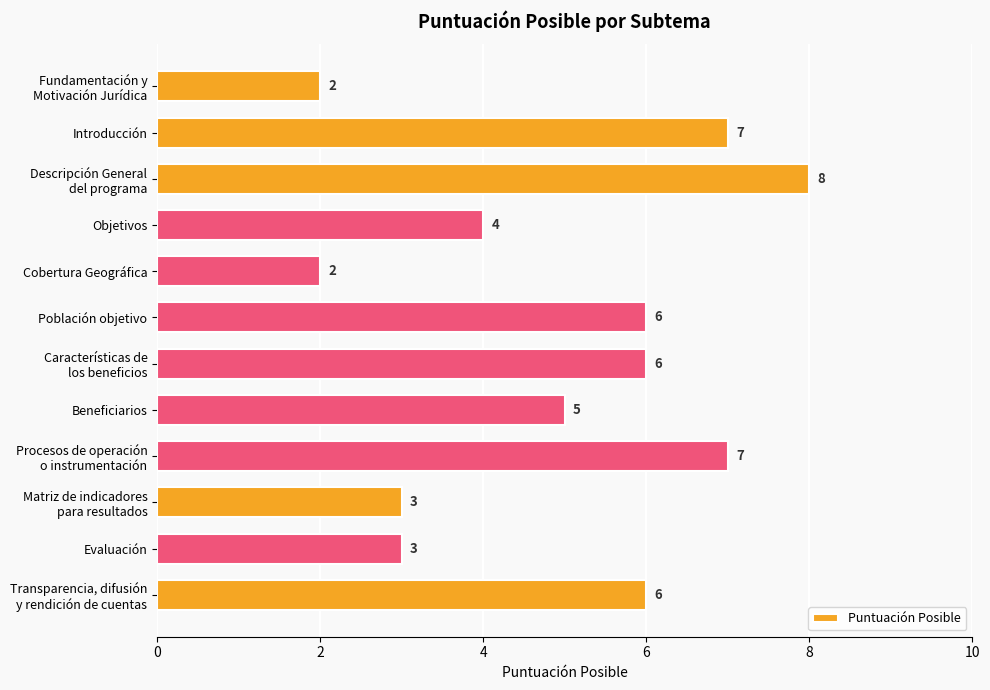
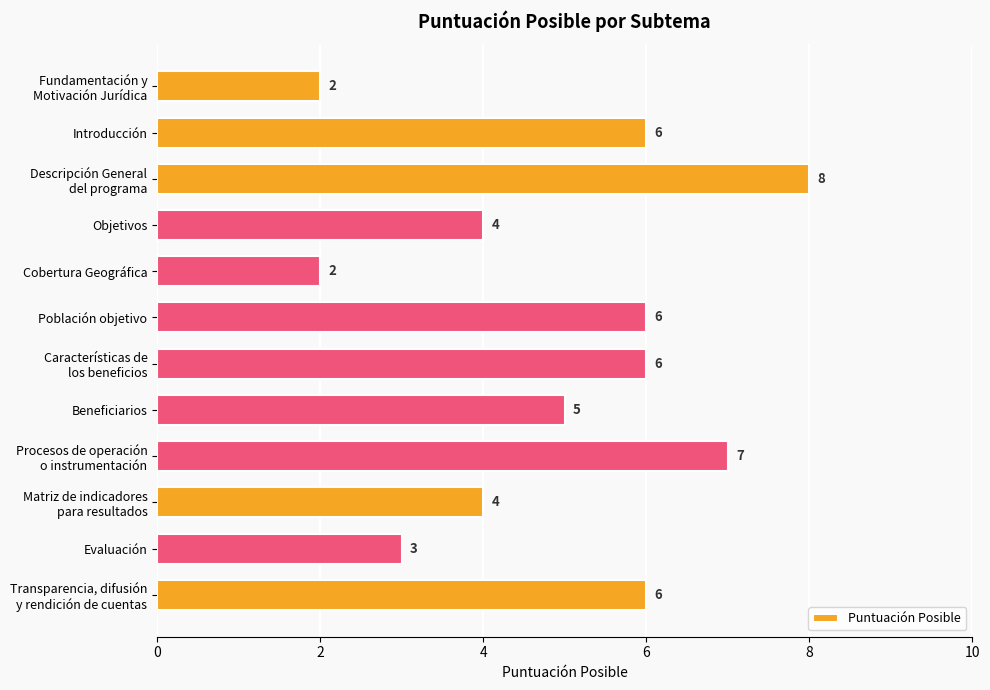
  {
    "Fundamentación y Motivación Jurídica": 2,
-   "Introducción": 7,
+   "Introducción": 6,
    "Descripción General del programa": 8,
    "Objetivos": 4,
    "Cobertura Geográfica": 2,
    "Población objetivo": 6,
    "Características de los beneficios": 6,
    "Beneficiarios": 5,
    "Procesos de operación o instrumentación": 7,
-   "Matriz de indicadores para resultados": 3,
+   "Matriz de indicadores para resultados": 4,
    "Evaluación": 3,
    "Transparencia, difusión y rendición de cuentas": 6
  }
